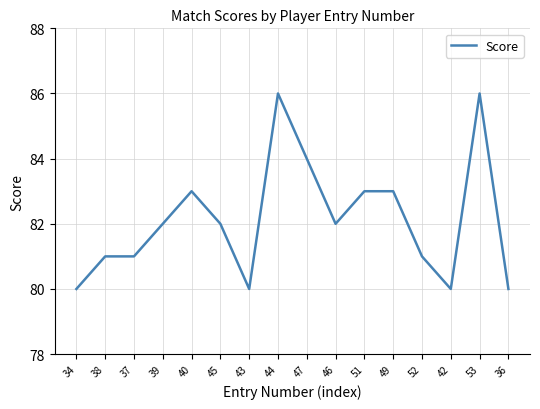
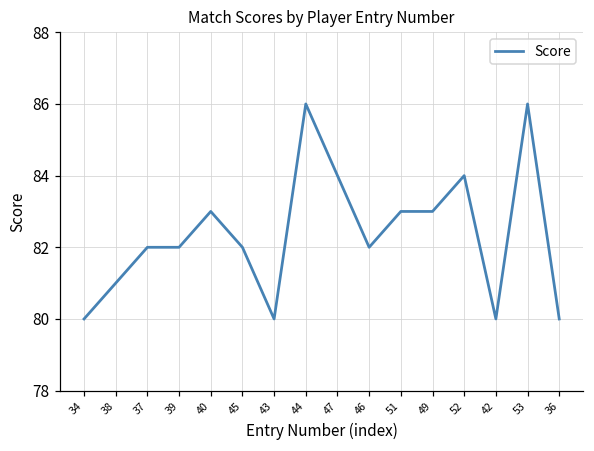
  {
    "34": 80,
    "38": 81,
-   "37": 81,
+   "37": 82,
    "39": 82,
    "40": 83,
    "45": 82,
    "43": 80,
    "44": 86,
    "47": 84,
    "46": 82,
    "51": 83,
    "49": 83,
-   "52": 81,
+   "52": 84,
    "42": 80,
    "53": 86,
    "36": 80
  }
